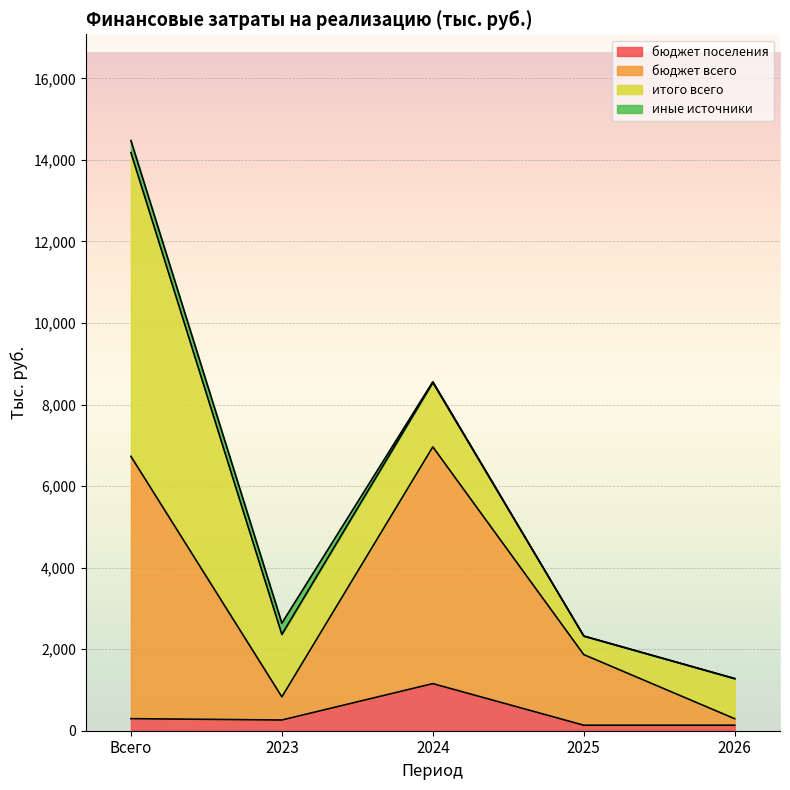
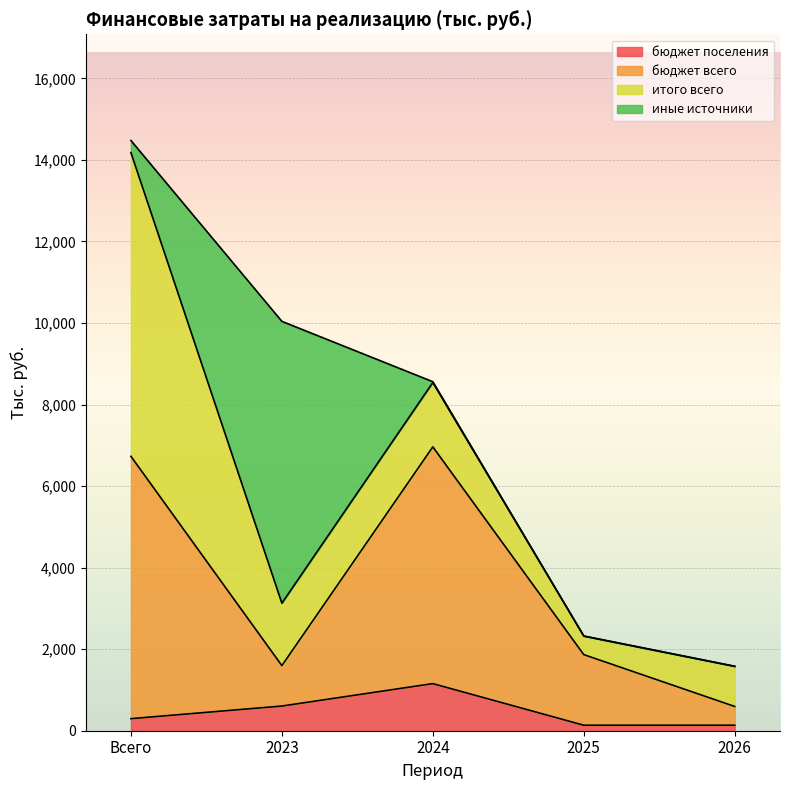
  {
    "бюджет поселения": {
      "Всего": "300",
-     "2023": "300",
+     "2023": "600",
      "2024": "1,200",
      "2025": "100",
      "2026": "100"
    },
    "бюджет всего": {
      "Всего": "6,400",
-     "2023": "600",
+     "2023": "1,000",
      "2024": "5,800",
      "2025": "1,700",
-     "2026": "200"
+     "2026": "500"
    },
    "итого всего": {
      "Всего": "7,400",
      "2023": "1,500"
    },
    "иные источники": {
      "Всего": "300",
-     "2023": "300"
+     "2023": "6,900"
    }
  }
